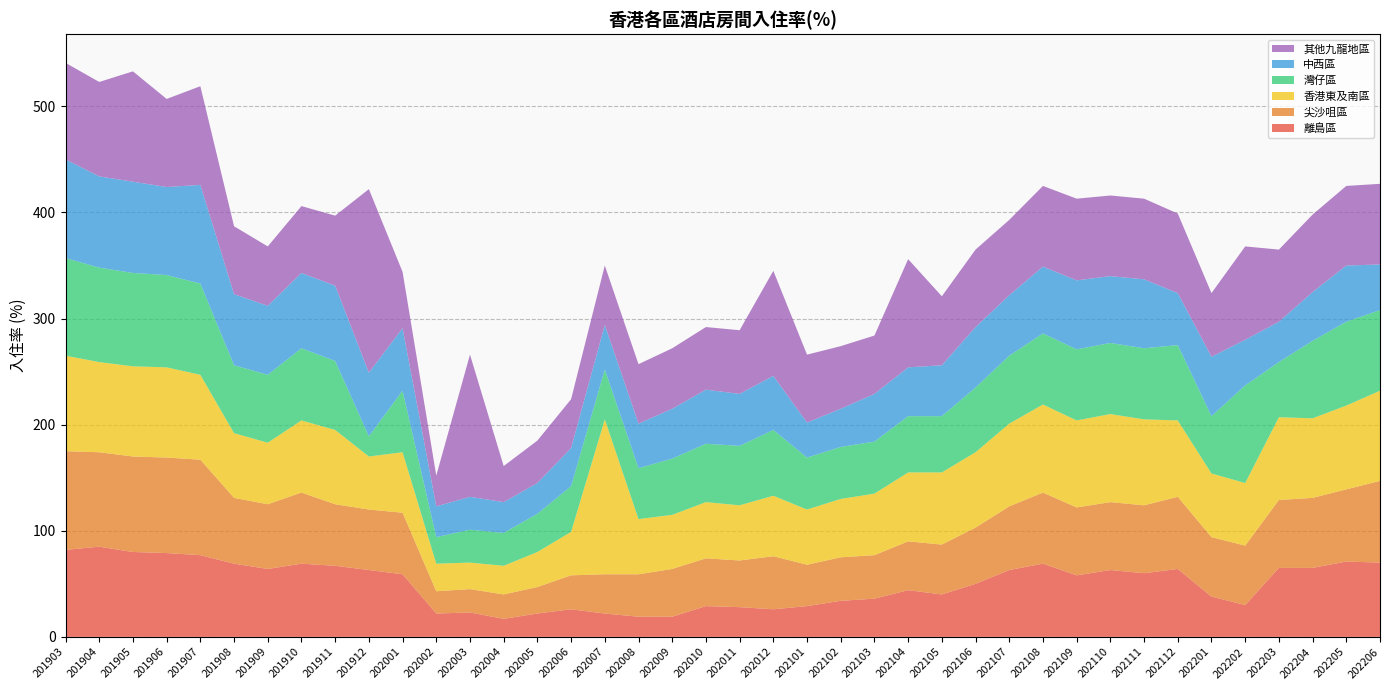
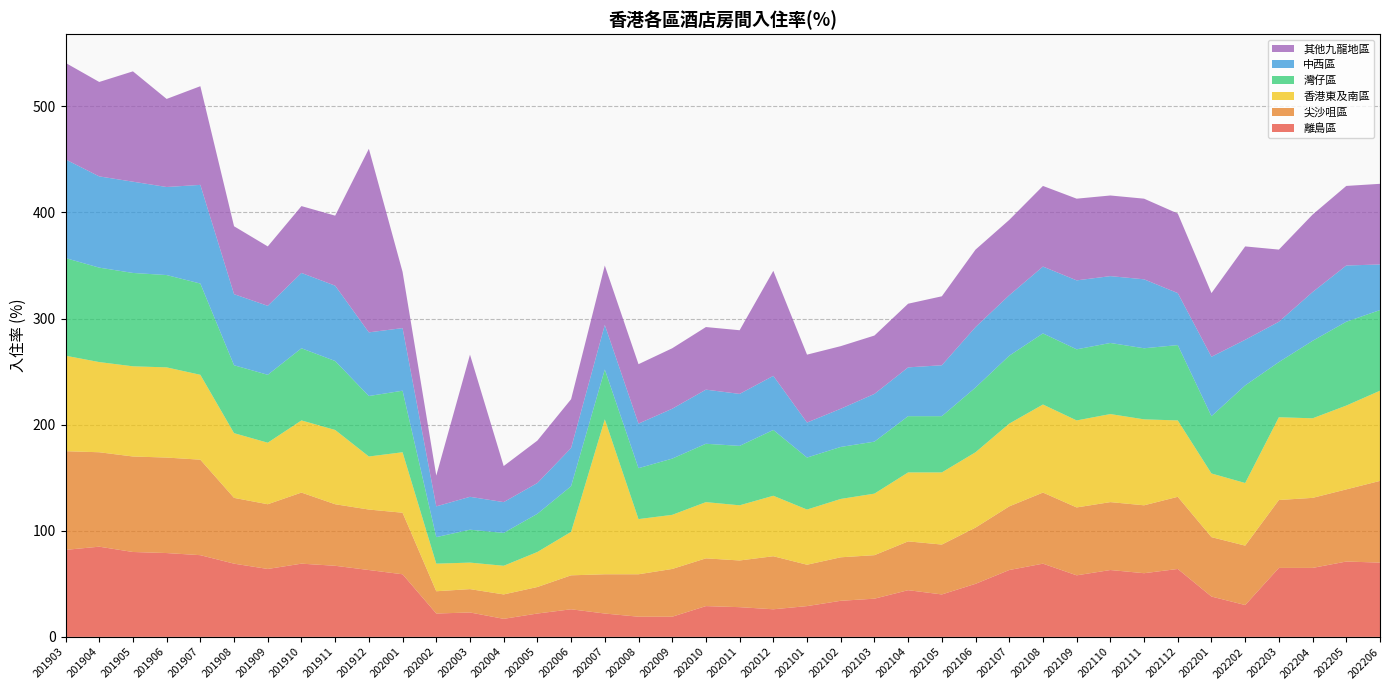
  {
    "香港東及南區": {
      "201903": 90,
      "201904": 85,
      "201905": 85,
      "201906": 85,
      "201907": 80,
      "201908": 61,
      "201909": 58,
      "201910": 68,
      "201911": 70,
      "201912": 50,
      "202001": 57,
      "202002": 26,
      "202003": 25,
      "202004": 27,
      "202005": 33,
      "202006": 41,
      "202007": 146,
      "202008": 52,
      "202009": 51,
      "202010": 53,
      "202011": 52,
      "202012": 57,
      "202101": 52,
      "202102": 55,
      "202103": 58,
      "202104": 65,
      "202105": 68,
      "202106": 71,
      "202107": 78,
      "202108": 83,
      "202109": 82,
      "202110": 83,
      "202111": 81,
      "202112": 72,
      "202201": 60,
      "202202": 59,
      "202203": 78,
      "202204": 75,
      "202205": 79,
      "202206": 85
    },
    "灣仔區": {
      "201903": 92,
      "201904": 89,
      "201905": 88,
      "201906": 87,
      "201907": 86,
      "201908": 64,
      "201909": 64,
      "201910": 68,
      "201911": 65,
-     "201912": 19,
+     "201912": 57,
      "202001": 58,
      "202002": 25,
      "202003": 31,
      "202004": 31,
      "202005": 36,
      "202006": 43,
      "202007": 47,
      "202008": 48,
      "202009": 53,
      "202010": 55,
      "202011": 56,
      "202012": 62,
      "202101": 49,
      "202102": 49,
      "202103": 49,
      "202104": 53,
      "202105": 53,
      "202106": 61,
      "202107": 64,
      "202108": 67,
      "202109": 67,
      "202110": 67,
      "202111": 67,
      "202112": 71,
      "202201": 54,
      "202202": 92,
      "202203": 52,
      "202204": 73,
      "202205": 79,
      "202206": 76
    },
    "中西區": {
      "201903": 93,
      "201904": 86,
      "201905": 86,
      "201906": 83,
      "201907": 93,
      "201908": 67,
      "201909": 65,
      "201910": 71,
      "201911": 71,
      "201912": 60,
      "202001": 59,
      "202002": 29,
      "202003": 31,
      "202004": 29,
      "202005": 29,
      "202006": 36,
      "202007": 42,
      "202008": 42,
      "202009": 47,
      "202010": 51,
      "202011": 49,
      "202012": 51,
      "202101": 33,
      "202102": 36,
      "202103": 45,
      "202104": 46,
      "202105": 48,
      "202106": 57,
      "202107": 57,
      "202108": 63,
      "202109": 65,
      "202110": 63,
      "202111": 65,
      "202112": 49,
      "202201": 56,
      "202202": 43,
      "202203": 38,
      "202204": 46,
      "202205": 53,
      "202206": 43
    },
    "其他九龍地區": {
      "201903": 91,
      "201904": 89,
      "201905": 104,
      "201906": 83,
      "201907": 93,
      "201908": 64,
      "201909": 56,
      "201910": 63,
      "201911": 66,
      "201912": 173,
      "202001": 53,
      "202002": 29,
      "202003": 134,
      "202004": 34,
      "202005": 40,
      "202006": 46,
      "202007": 56,
      "202008": 56,
      "202009": 57,
      "202010": 59,
      "202011": 60,
      "202012": 99,
      "202101": 64,
      "202102": 59,
      "202103": 55,
-     "202104": 102,
+     "202104": 60,
      "202105": 65,
      "202106": 73,
      "202107": 71,
      "202108": 76,
      "202109": 77,
      "202110": 76,
      "202111": 76,
      "202112": 75,
      "202201": 60,
      "202202": 88,
      "202203": 68,
      "202204": 73,
      "202205": 75,
      "202206": 76
    }
  }
